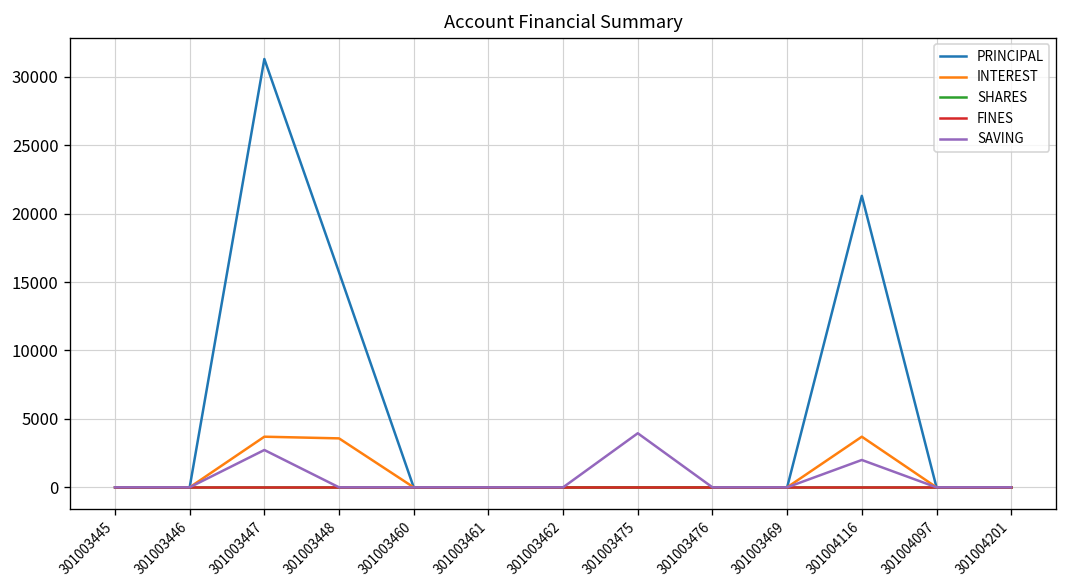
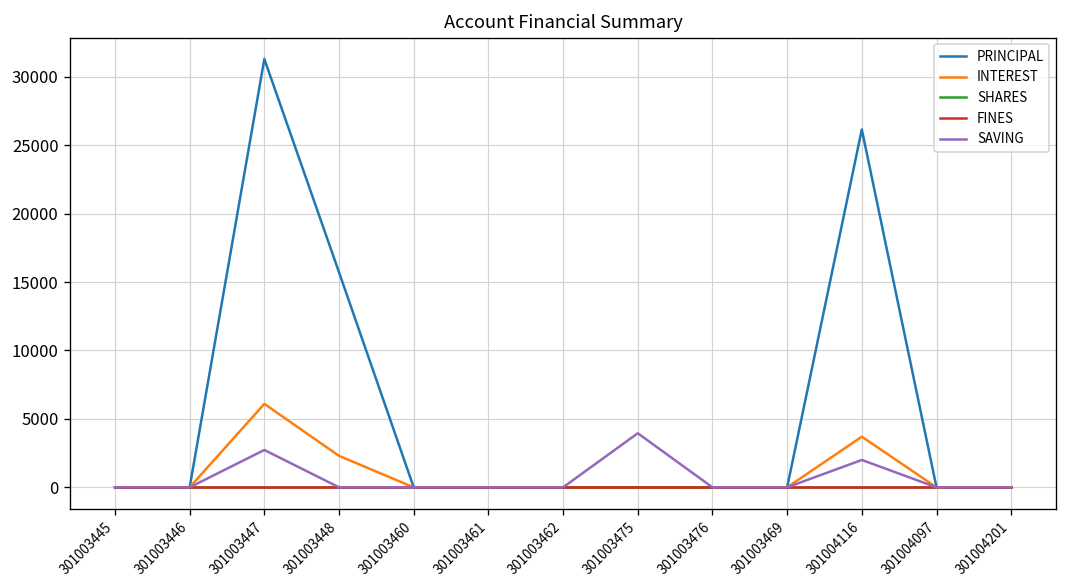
  {
    "PRINCIPAL": {
      "301003447": 31300,
      "301003448": 15700,
-     "301004116": 21300
+     "301004116": 26200
    },
    "INTEREST": {
-     "301003447": 3700,
-     "301003448": 3600,
+     "301003447": 6100,
+     "301003448": 2300,
      "301004116": 3700
    },
    "FINES": {
      "301003447": 0,
      "301004116": 0
    },
    "SAVING": {
      "301003447": 2700,
      "301003475": 4000,
      "301004116": 2000
    }
  }
